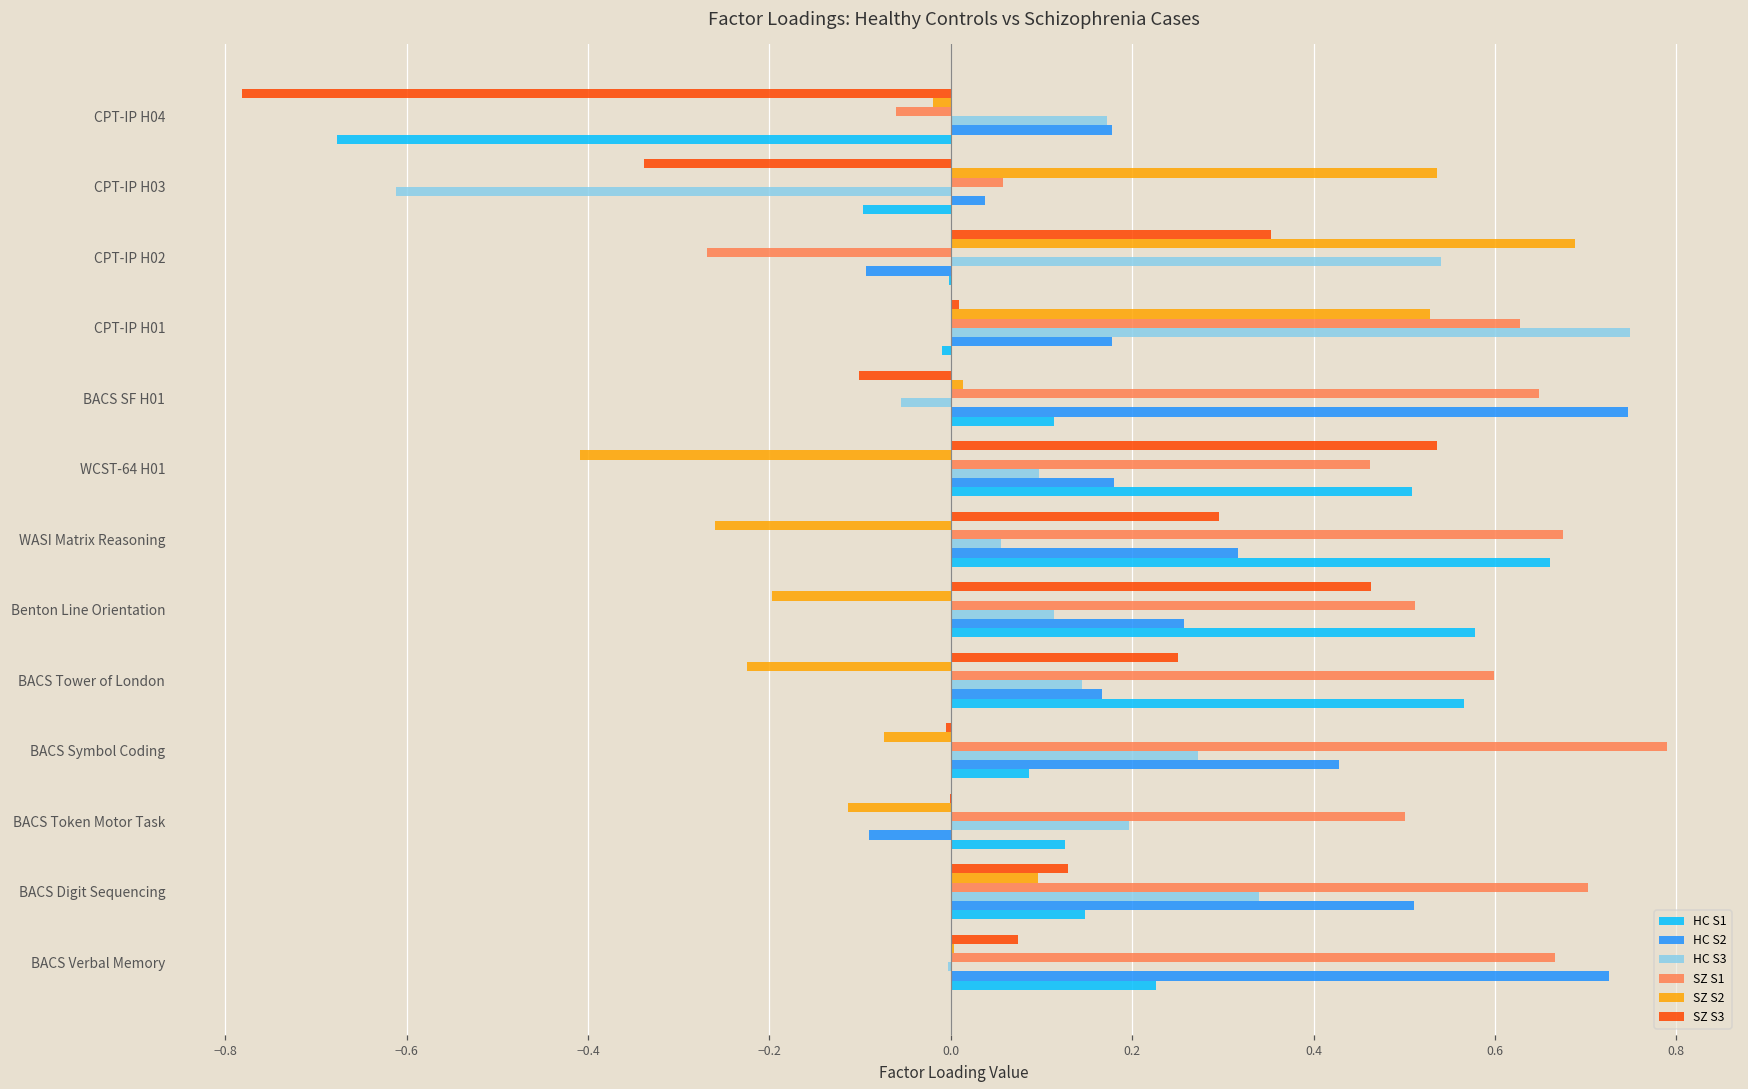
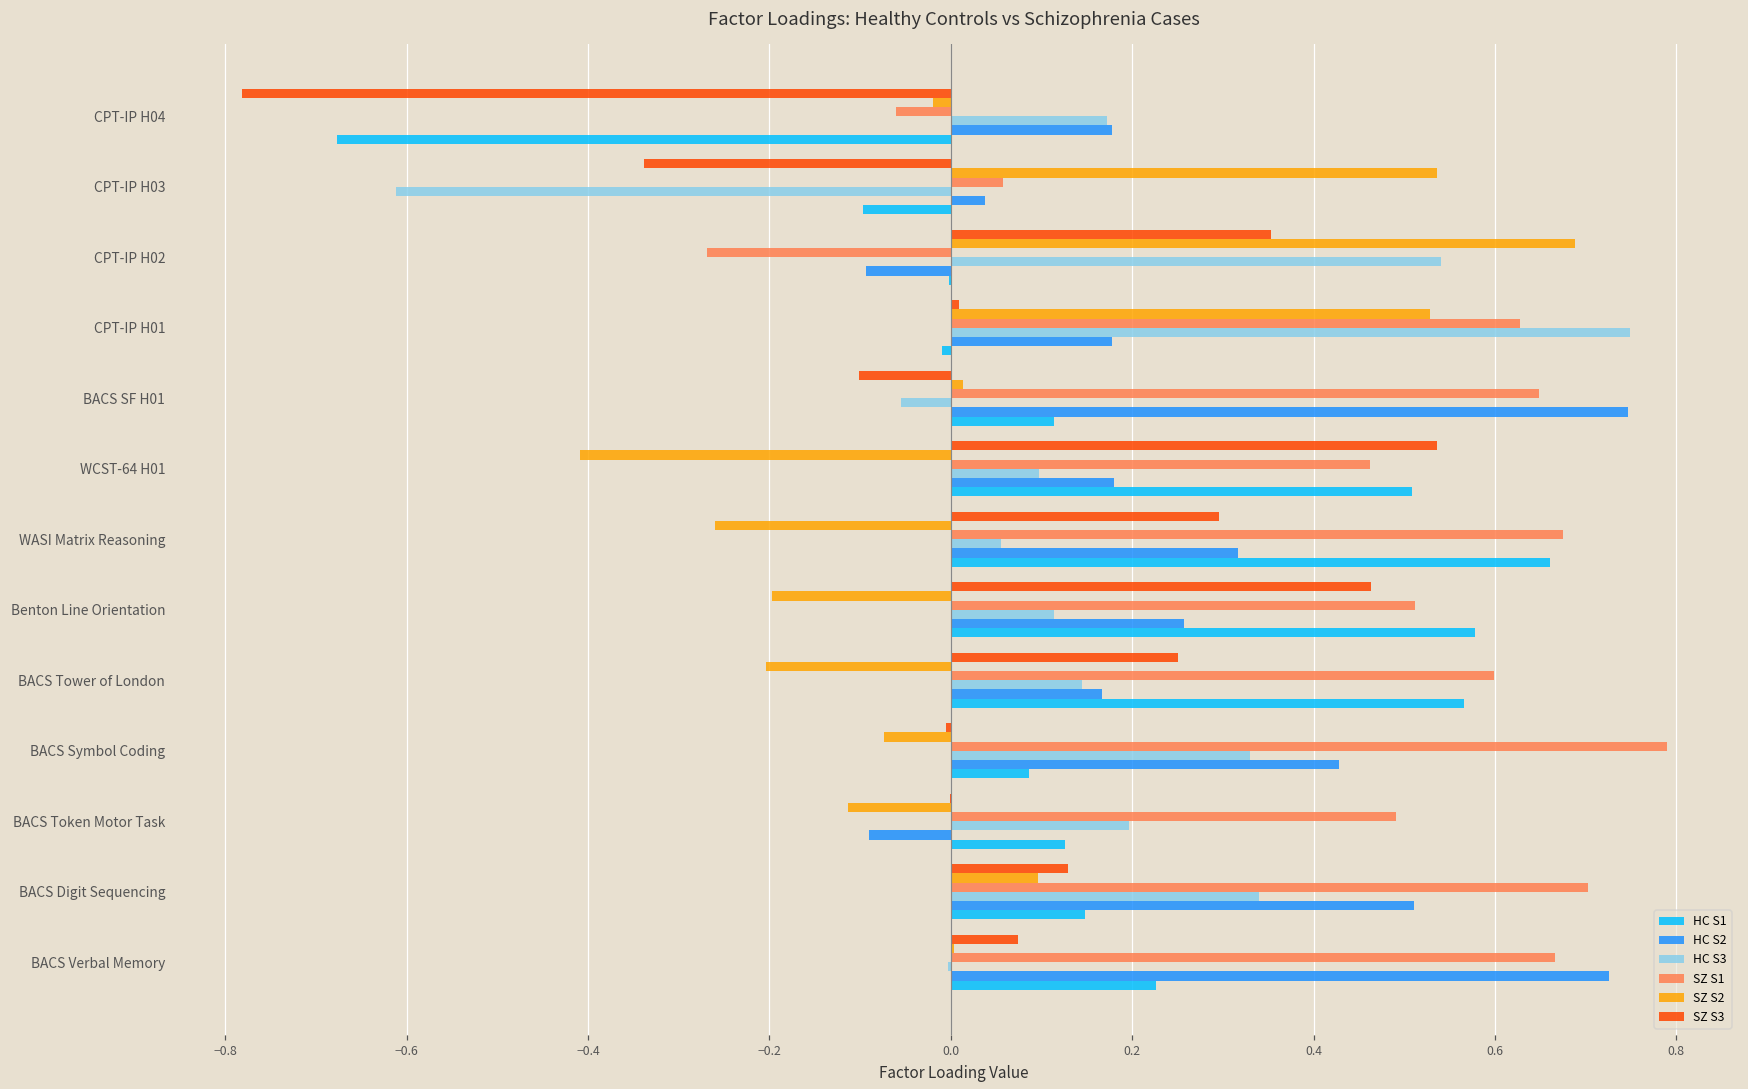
  {
    "HC S3": {
      "CPT-IP H04": 0.17,
      "CPT-IP H03": -0.61,
      "CPT-IP H02": 0.54,
      "CPT-IP H01": 0.75,
      "BACS SF H01": -0.05,
      "WCST-64 H01": 0.10,
      "WASI Matrix Reasoning": 0.06,
      "Benton Line Orientation": 0.11,
      "BACS Tower of London": 0.14,
-     "BACS Symbol Coding": 0.27,
+     "BACS Symbol Coding": 0.33,
      "BACS Token Motor Task": 0.20,
      "BACS Digit Sequencing": 0.34,
      "BACS Verbal Memory": 0.00
    },
    "SZ S1": {
      "CPT-IP H04": -0.06,
      "CPT-IP H03": 0.06,
      "CPT-IP H02": -0.27,
      "CPT-IP H01": 0.63,
      "BACS SF H01": 0.65,
      "WCST-64 H01": 0.46,
      "WASI Matrix Reasoning": 0.67,
      "Benton Line Orientation": 0.51,
      "BACS Tower of London": 0.60,
      "BACS Symbol Coding": 0.79,
-     "BACS Token Motor Task": 0.50,
+     "BACS Token Motor Task": 0.49,
      "BACS Digit Sequencing": 0.70,
      "BACS Verbal Memory": 0.67
    },
    "SZ S2": {
      "CPT-IP H04": -0.02,
      "CPT-IP H03": 0.54,
      "CPT-IP H02": 0.69,
      "CPT-IP H01": 0.53,
      "BACS SF H01": 0.01,
      "WCST-64 H01": -0.41,
      "WASI Matrix Reasoning": -0.26,
      "Benton Line Orientation": -0.20,
-     "BACS Tower of London": -0.22,
+     "BACS Tower of London": -0.20,
      "BACS Symbol Coding": -0.07,
      "BACS Token Motor Task": -0.11,
      "BACS Digit Sequencing": 0.10,
      "BACS Verbal Memory": 0.00
    },
    "SZ S3": {
      "CPT-IP H04": -0.78,
      "CPT-IP H03": -0.34,
      "CPT-IP H02": 0.35,
      "CPT-IP H01": 0.01,
      "BACS SF H01": -0.10,
      "WCST-64 H01": 0.54,
      "WASI Matrix Reasoning": 0.30,
      "Benton Line Orientation": 0.46,
      "BACS Tower of London": 0.25,
      "BACS Symbol Coding": -0.01,
      "BACS Digit Sequencing": 0.13,
      "BACS Verbal Memory": 0.07
    }
  }
